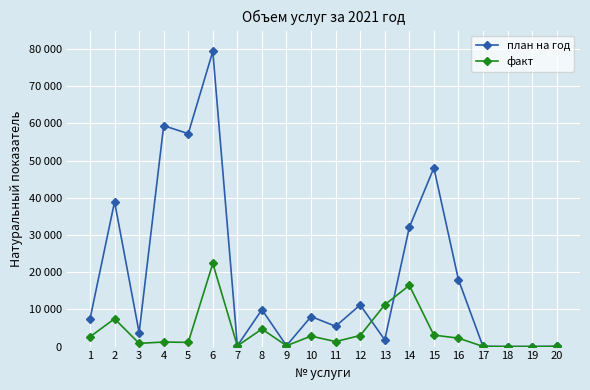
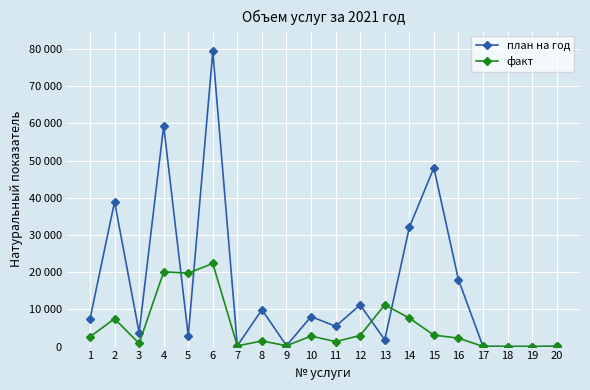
  {
    "план на год": {
      "1": 7000,
      "2": 39000,
      "3": 4000,
      "4": 59000,
-     "5": 57000,
+     "5": 3000,
      "6": 79000,
      "8": 10000,
      "10": 8000,
      "11": 5000,
      "12": 11000,
      "13": 2000,
      "14": 32000,
      "15": 48000,
      "16": 18000
    },
    "факт": {
      "1": 3000,
      "2": 7000,
      "3": 1000,
-     "4": 1000,
-     "5": 1000,
+     "4": 20000,
+     "5": 20000,
      "6": 22000,
-     "8": 5000,
+     "8": 2000,
      "10": 3000,
      "11": 1000,
      "12": 3000,
      "13": 11000,
-     "14": 16000,
+     "14": 8000,
      "15": 3000,
      "16": 2000
    }
  }
